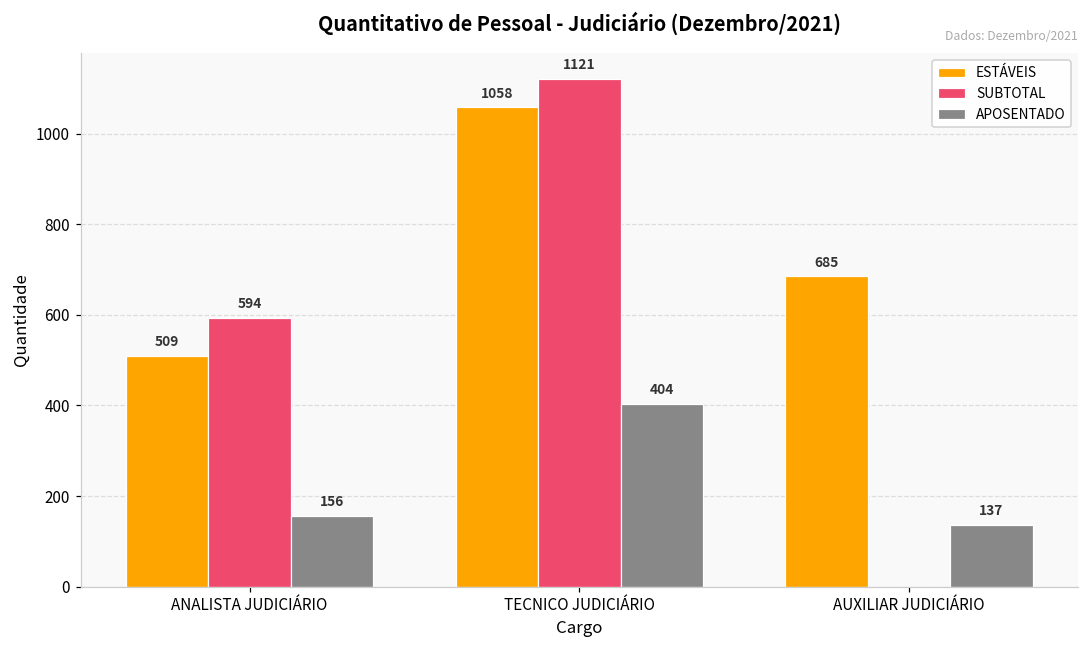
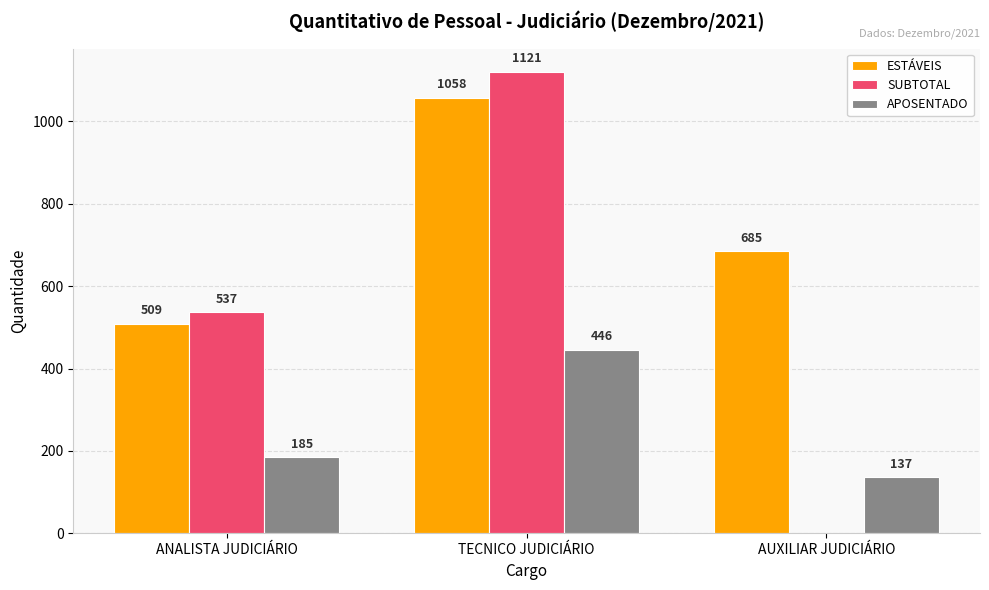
  {
    "ESTÁVEIS": {
      "ANALISTA JUDICIÁRIO": 509,
      "TECNICO JUDICIÁRIO": 1058,
      "AUXILIAR JUDICIÁRIO": 685
    },
    "SUBTOTAL": {
-     "ANALISTA JUDICIÁRIO": 594,
+     "ANALISTA JUDICIÁRIO": 537,
      "TECNICO JUDICIÁRIO": 1121
    },
    "APOSENTADO": {
-     "ANALISTA JUDICIÁRIO": 156,
-     "TECNICO JUDICIÁRIO": 404,
+     "ANALISTA JUDICIÁRIO": 185,
+     "TECNICO JUDICIÁRIO": 446,
      "AUXILIAR JUDICIÁRIO": 137
    }
  }
